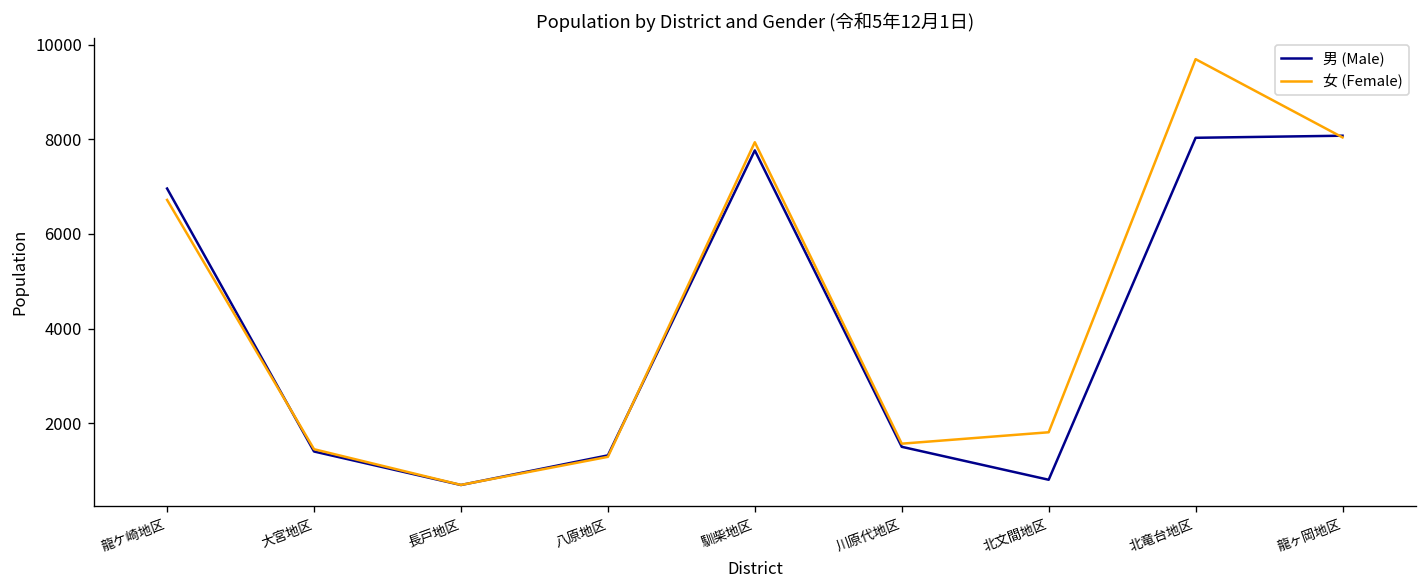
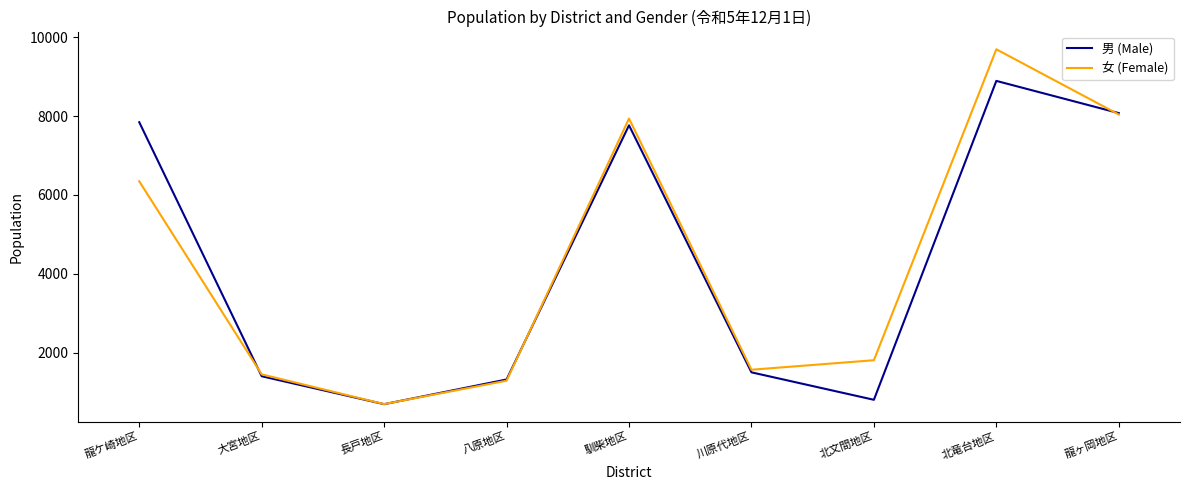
  {
    "男 (Male)": {
-     "龍ケ崎地区": 7000,
+     "龍ケ崎地区": 7800,
      "馴柴地区": 7800,
      "川原代地区": 1500,
      "北文間地区": 800,
-     "北竜台地区": 8000
+     "北竜台地区": 8900
    },
    "女 (Female)": {
-     "龍ケ崎地区": 6700,
+     "龍ケ崎地区": 6300,
      "馴柴地区": 7900,
      "川原代地区": 1600,
      "北文間地区": 1800,
      "北竜台地区": 9700
    }
  }
